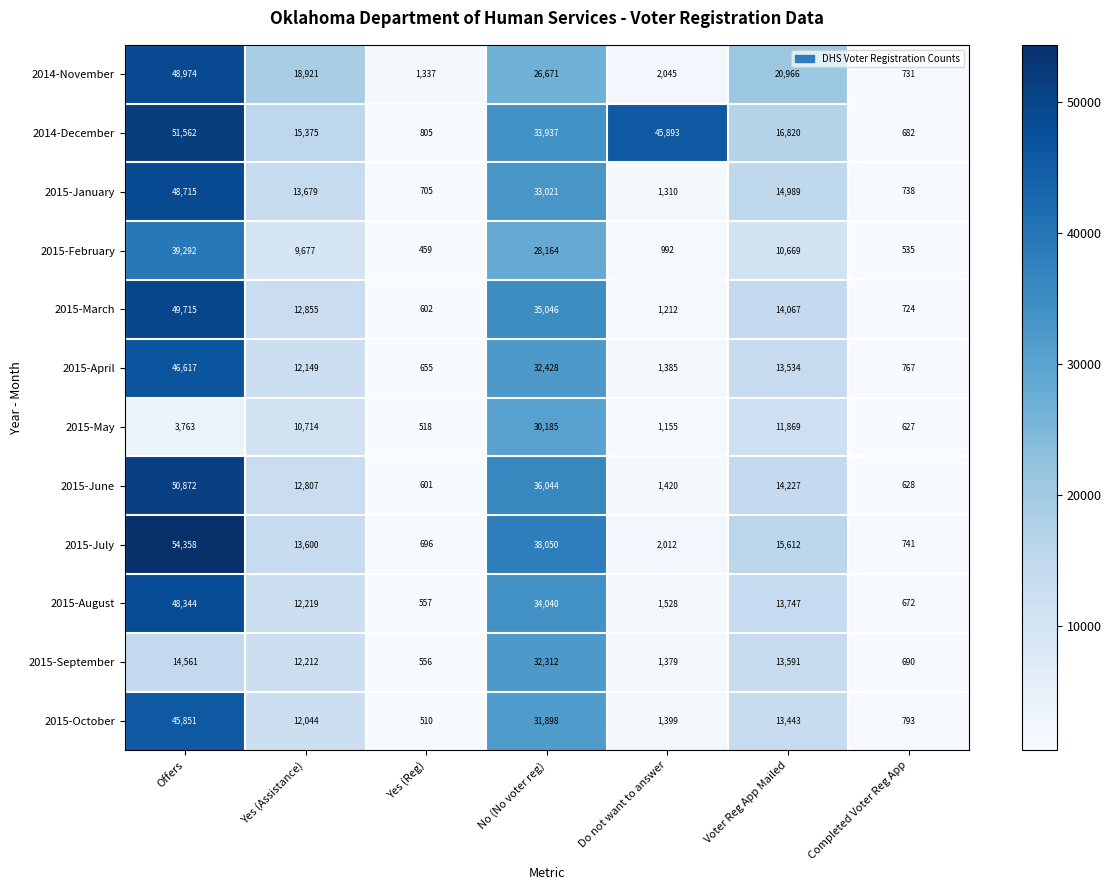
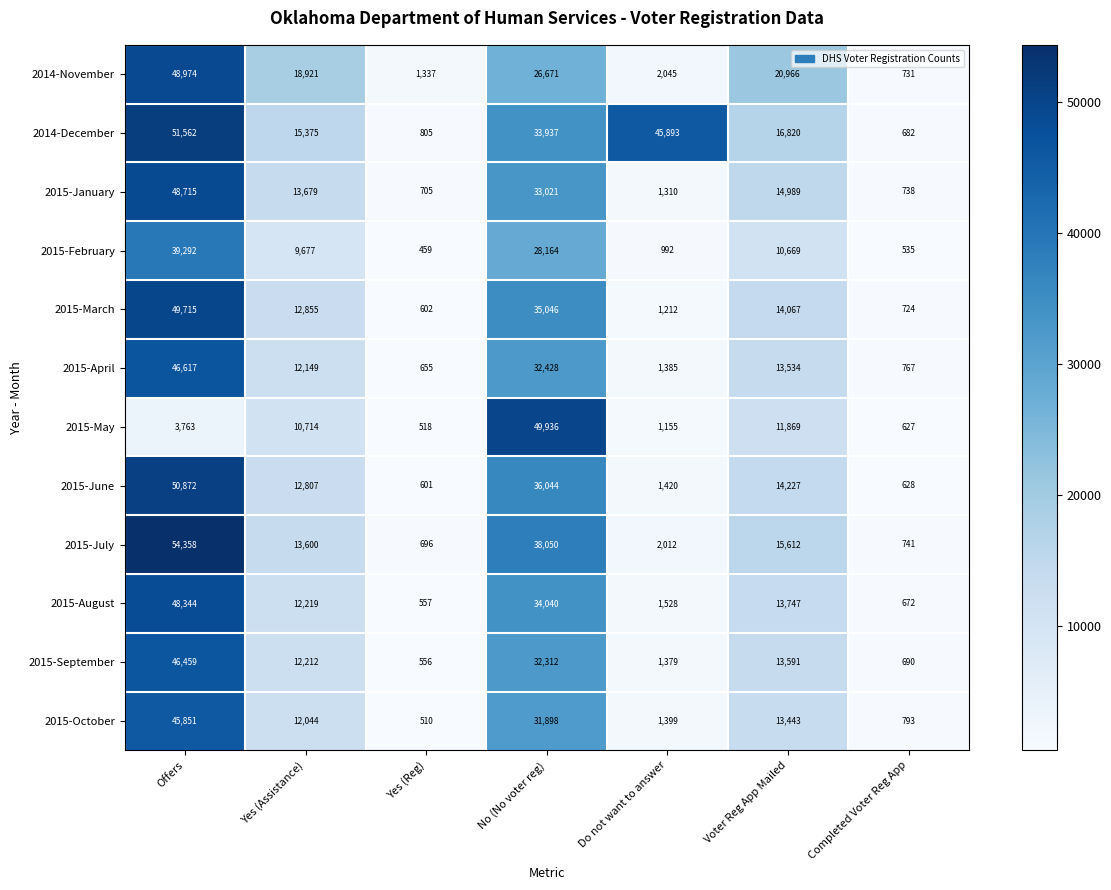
  {
    "2014-November": {
      "Offers": "48,974",
      "Yes (Assistance)": "18,921",
      "Yes (Reg)": "1,337",
      "No (No voter reg)": "26,671",
      "Do not want to answer": "2,045",
      "Voter Reg App Mailed": "20,966",
      "Completed Voter Reg App": "731"
    },
    "2014-December": {
      "Offers": "51,562",
      "Yes (Assistance)": "15,375",
      "Yes (Reg)": "805",
      "No (No voter reg)": "33,937",
      "Do not want to answer": "45,893",
      "Voter Reg App Mailed": "16,820",
      "Completed Voter Reg App": "682"
    },
    "2015-January": {
      "Offers": "48,715",
      "Yes (Assistance)": "13,679",
      "Yes (Reg)": "705",
      "No (No voter reg)": "33,021",
      "Do not want to answer": "1,310",
      "Voter Reg App Mailed": "14,989",
      "Completed Voter Reg App": "738"
    },
    "2015-February": {
      "Offers": "39,292",
      "Yes (Assistance)": "9,677",
      "Yes (Reg)": "459",
      "No (No voter reg)": "28,164",
      "Do not want to answer": "992",
      "Voter Reg App Mailed": "10,669",
      "Completed Voter Reg App": "535"
    },
    "2015-March": {
      "Offers": "49,715",
      "Yes (Assistance)": "12,855",
      "Yes (Reg)": "602",
      "No (No voter reg)": "35,046",
      "Do not want to answer": "1,212",
      "Voter Reg App Mailed": "14,067",
      "Completed Voter Reg App": "724"
    },
    "2015-April": {
      "Offers": "46,617",
      "Yes (Assistance)": "12,149",
      "Yes (Reg)": "655",
      "No (No voter reg)": "32,428",
      "Do not want to answer": "1,385",
      "Voter Reg App Mailed": "13,534",
      "Completed Voter Reg App": "767"
    },
    "2015-May": {
      "Offers": "3,763",
      "Yes (Assistance)": "10,714",
      "Yes (Reg)": "518",
-     "No (No voter reg)": "30,185",
+     "No (No voter reg)": "49,936",
      "Do not want to answer": "1,155",
      "Voter Reg App Mailed": "11,869",
      "Completed Voter Reg App": "627"
    },
    "2015-June": {
      "Offers": "50,872",
      "Yes (Assistance)": "12,807",
      "Yes (Reg)": "601",
      "No (No voter reg)": "36,044",
      "Do not want to answer": "1,420",
      "Voter Reg App Mailed": "14,227",
      "Completed Voter Reg App": "628"
    },
    "2015-July": {
      "Offers": "54,358",
      "Yes (Assistance)": "13,600",
      "Yes (Reg)": "696",
      "No (No voter reg)": "38,050",
      "Do not want to answer": "2,012",
      "Voter Reg App Mailed": "15,612",
      "Completed Voter Reg App": "741"
    },
    "2015-August": {
      "Offers": "48,344",
      "Yes (Assistance)": "12,219",
      "Yes (Reg)": "557",
      "No (No voter reg)": "34,040",
      "Do not want to answer": "1,528",
      "Voter Reg App Mailed": "13,747",
      "Completed Voter Reg App": "672"
    },
    "2015-September": {
-     "Offers": "14,561",
+     "Offers": "46,459",
      "Yes (Assistance)": "12,212",
      "Yes (Reg)": "556",
      "No (No voter reg)": "32,312",
      "Do not want to answer": "1,379",
      "Voter Reg App Mailed": "13,591",
      "Completed Voter Reg App": "690"
    },
    "2015-October": {
      "Offers": "45,851",
      "Yes (Assistance)": "12,044",
      "Yes (Reg)": "510",
      "No (No voter reg)": "31,898",
      "Do not want to answer": "1,399",
      "Voter Reg App Mailed": "13,443",
      "Completed Voter Reg App": "793"
    }
  }
